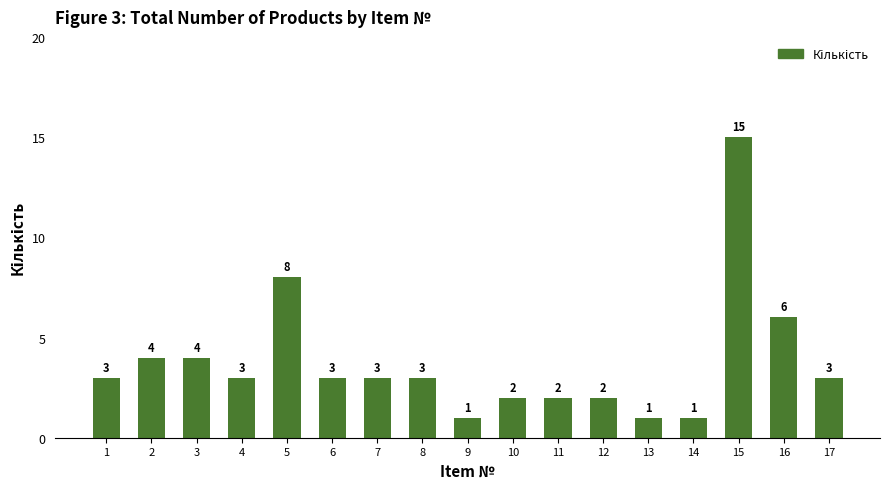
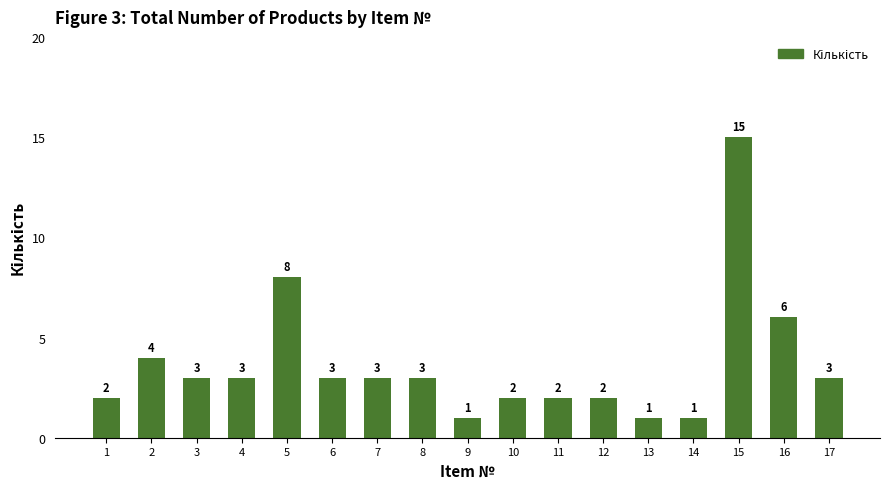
  {
-   "1": 3,
+   "1": 2,
    "2": 4,
-   "3": 4,
+   "3": 3,
    "4": 3,
    "5": 8,
    "6": 3,
    "7": 3,
    "8": 3,
    "9": 1,
    "10": 2,
    "11": 2,
    "12": 2,
    "13": 1,
    "14": 1,
    "15": 15,
    "16": 6,
    "17": 3
  }
